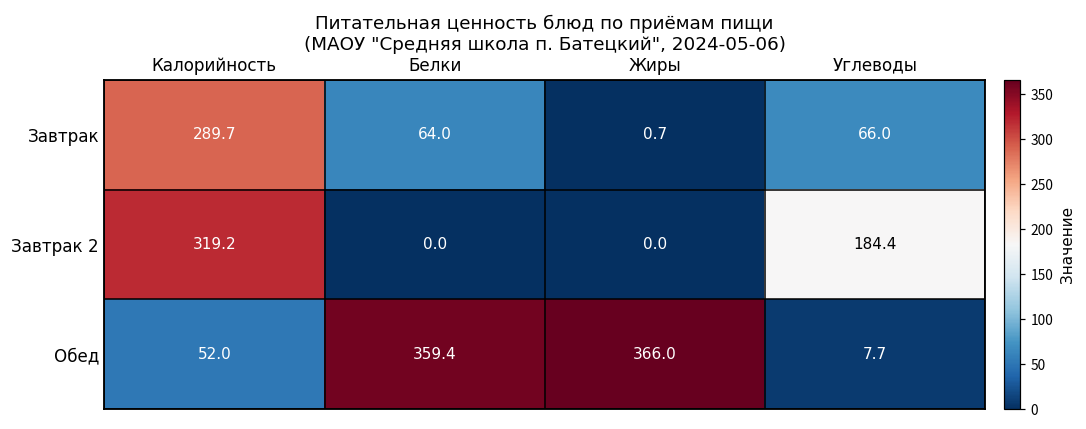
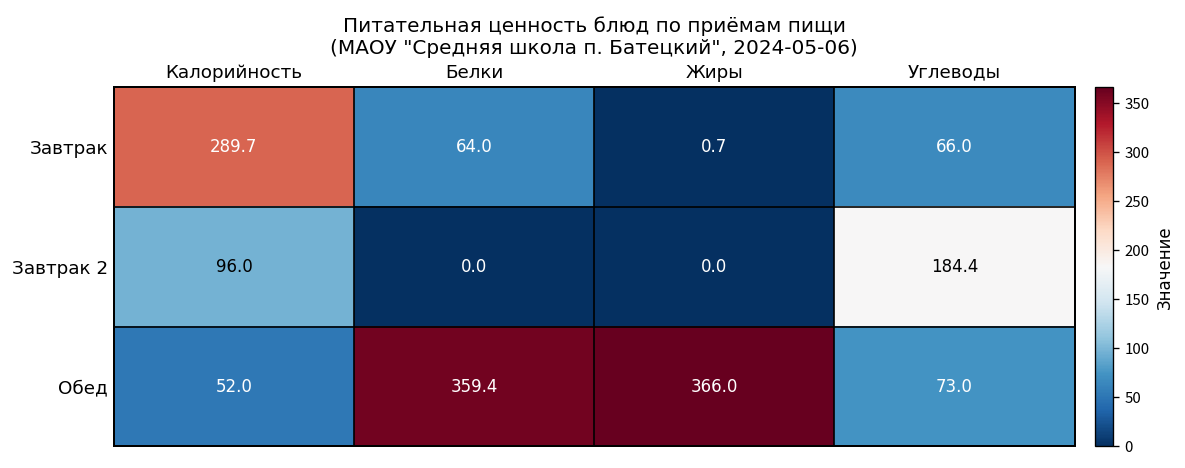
  {
    "Завтрак": {
      "Калорийность": 289.7,
      "Белки": 64.0,
      "Жиры": 0.7,
      "Углеводы": 66.0
    },
    "Завтрак 2": {
-     "Калорийность": 319.2,
+     "Калорийность": 96.0,
      "Белки": 0.0,
      "Жиры": 0.0,
      "Углеводы": 184.4
    },
    "Обед": {
      "Калорийность": 52.0,
      "Белки": 359.4,
      "Жиры": 366.0,
-     "Углеводы": 7.7
+     "Углеводы": 73.0
    }
  }
